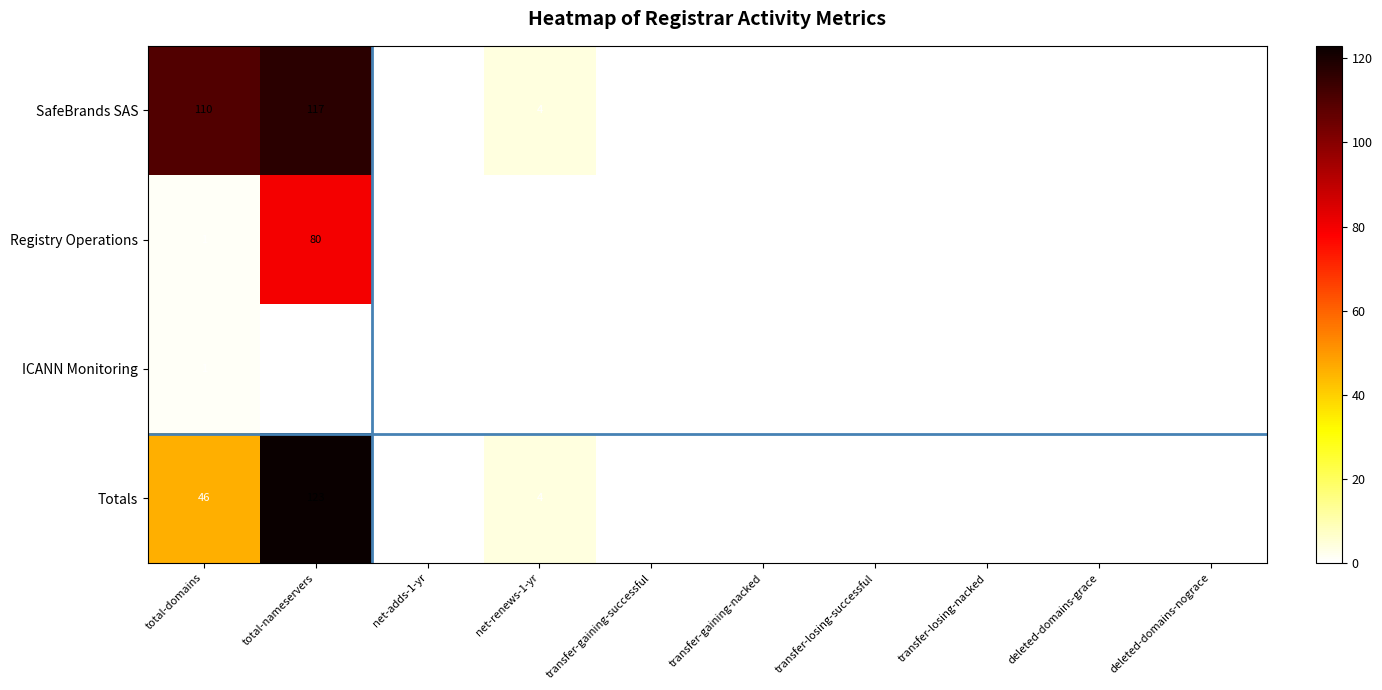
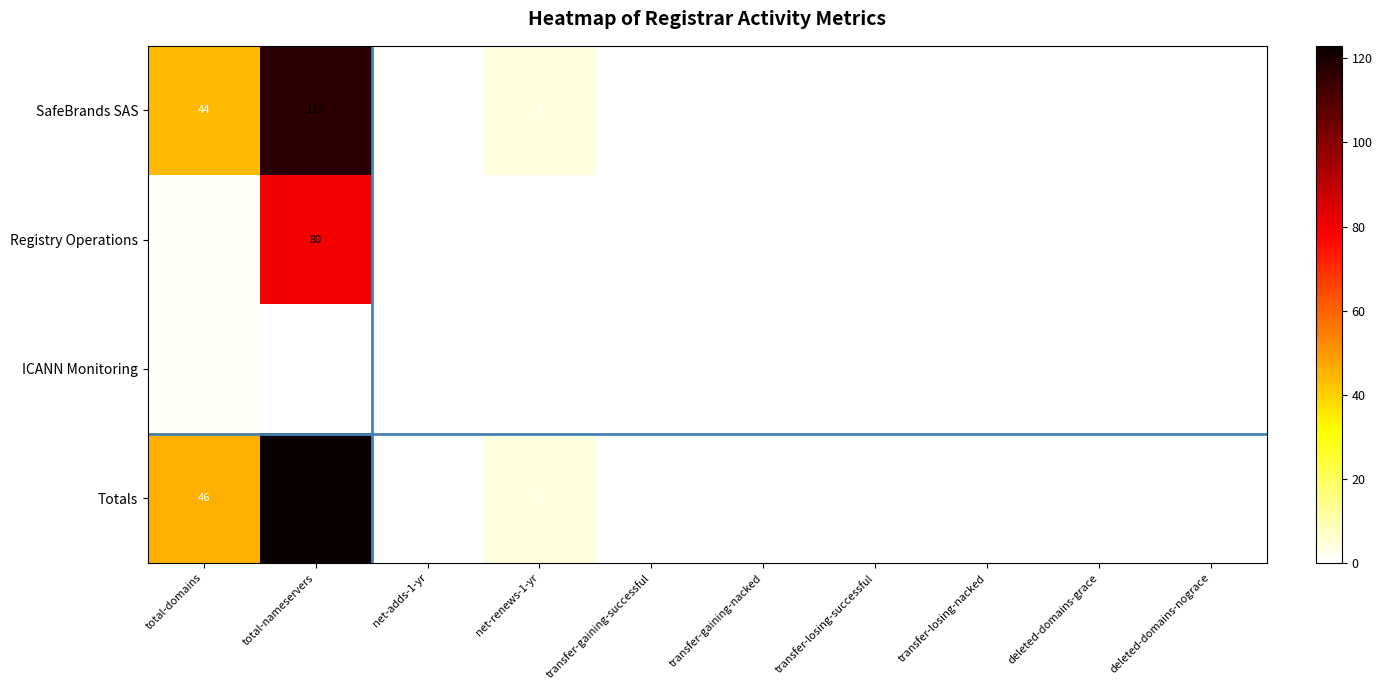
  {
    "SafeBrands SAS": {
-     "total-domains": 110
+     "total-domains": 44
    },
    "Registry Operations": {
      "total-nameservers": 80
    },
    "Totals": {
      "total-domains": 46
    }
  }
